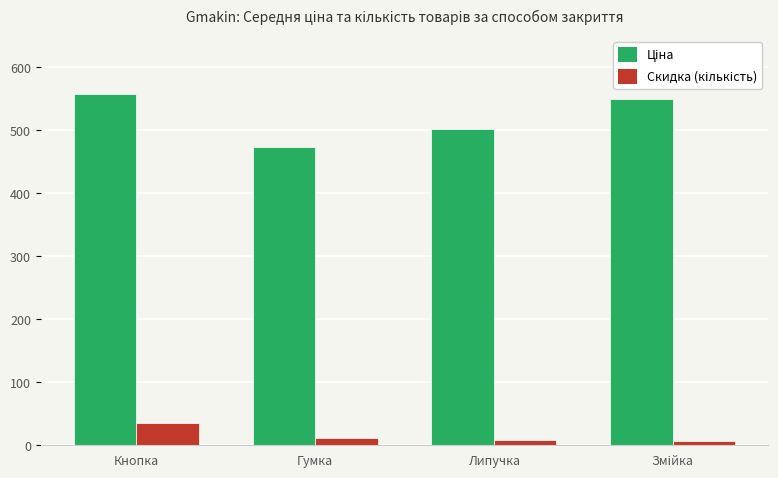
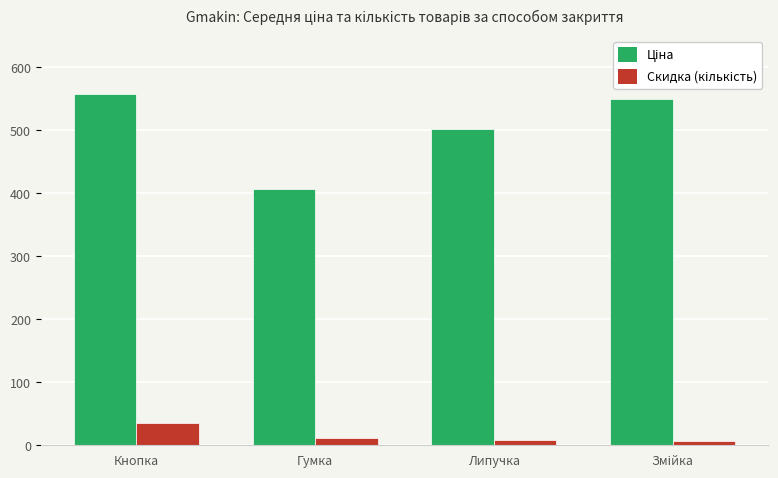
  {
    "Ціна": {
      "Кнопка": 560,
-     "Гумка": 470,
+     "Гумка": 410,
      "Липучка": 500,
      "Змійка": 550
    },
    "Скидка (кількість)": {
      "Кнопка": 40,
      "Гумка": 10,
      "Липучка": 10,
      "Змійка": 10
    }
  }
